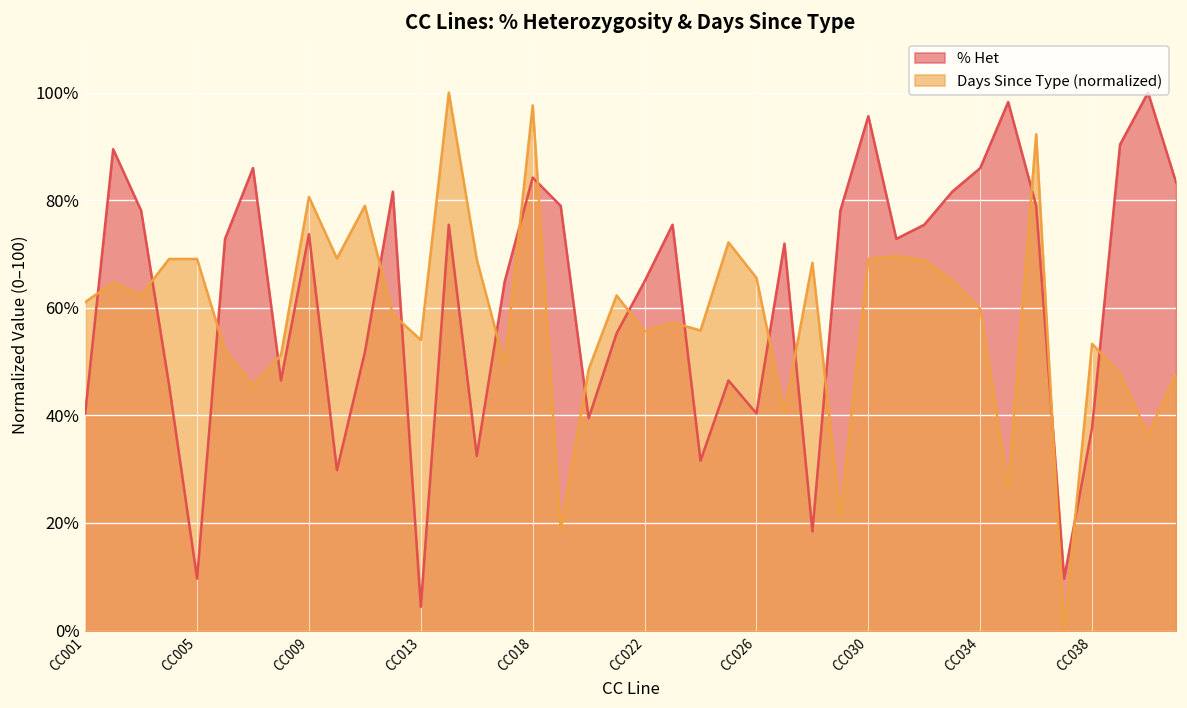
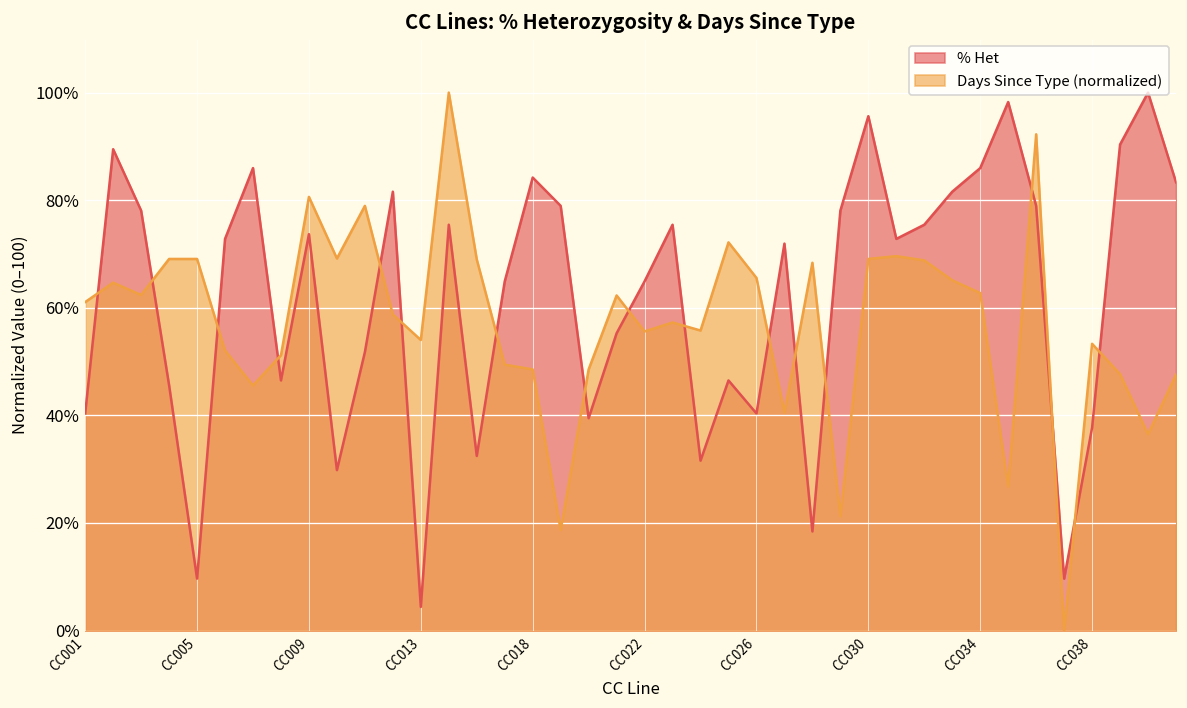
  {
    "% Het": {
      "CC001": "40%",
      "CC005": "10%",
      "CC009": "74%",
      "CC013": "4%",
      "CC018": "84%",
      "CC022": "65%",
      "CC026": "40%",
      "CC030": "96%",
      "CC034": "86%",
      "CC038": "38%"
    },
    "Days Since Type (normalized)": {
      "CC001": "61%",
      "CC005": "69%",
      "CC009": "81%",
      "CC013": "54%",
-     "CC018": "98%",
+     "CC018": "49%",
      "CC022": "56%",
      "CC026": "66%",
      "CC030": "69%",
-     "CC034": "60%",
+     "CC034": "63%",
      "CC038": "53%"
    }
  }
